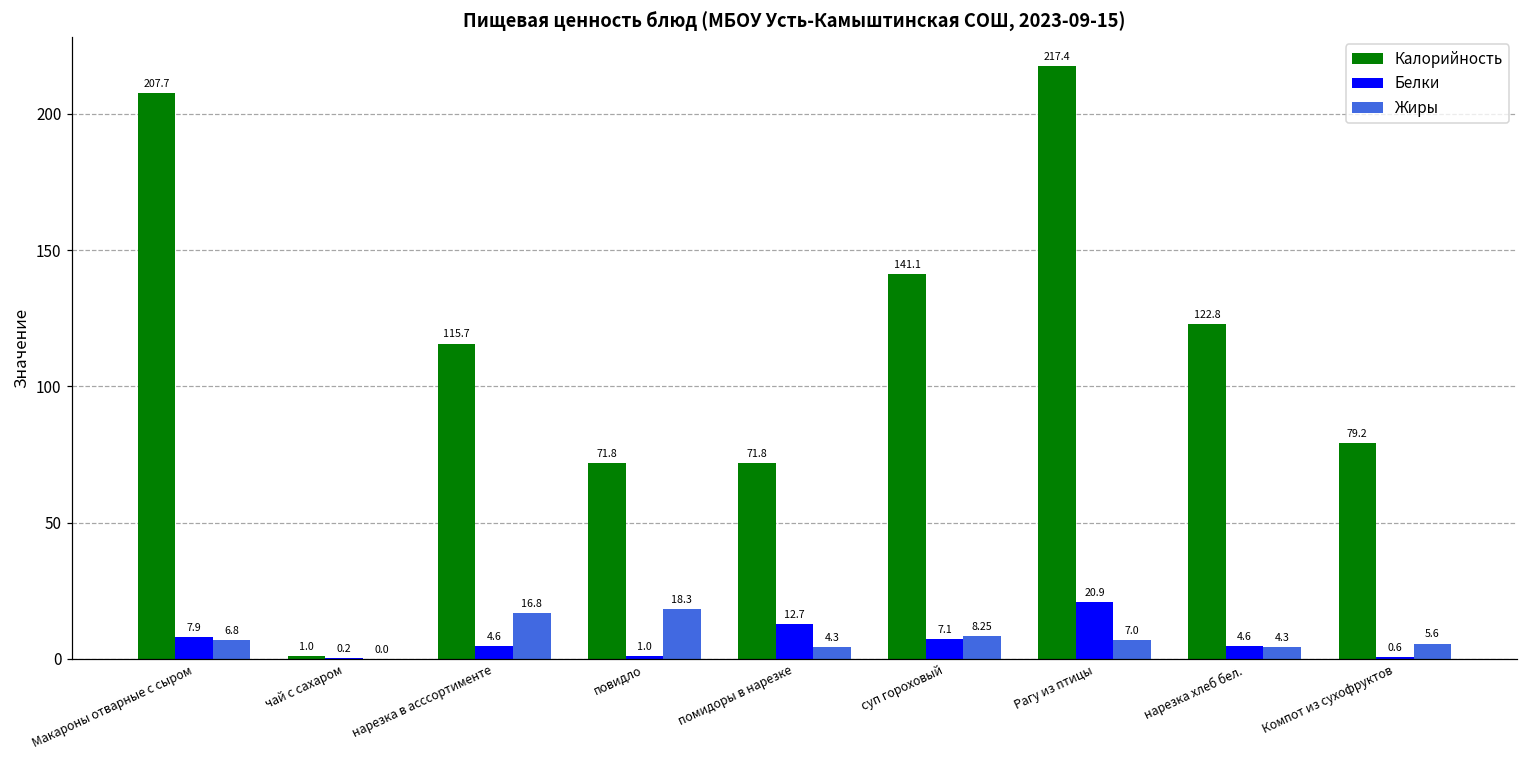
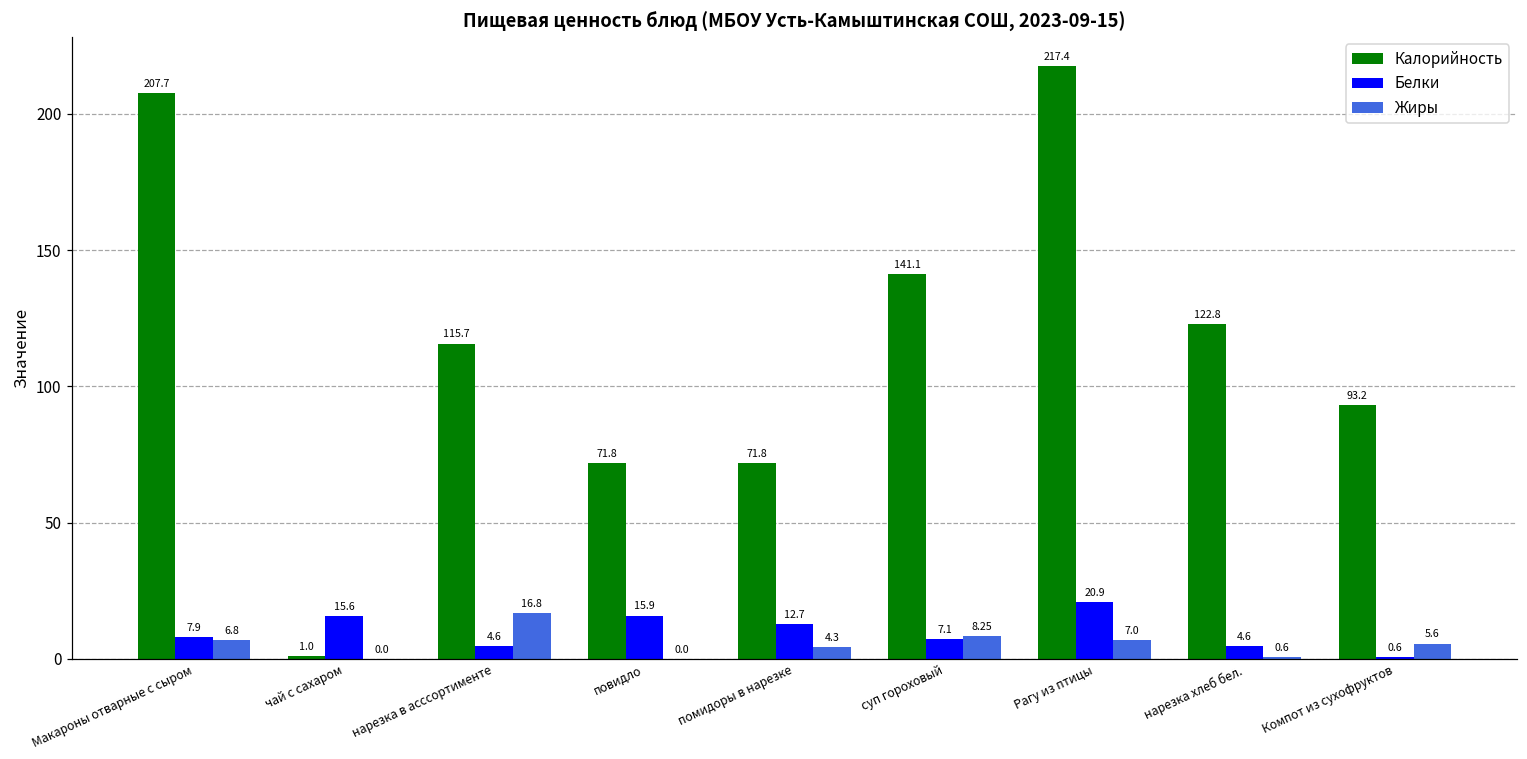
  {
    "Калорийность": {
      "Макароны отварные с сыром": 207.7,
      "чай с сахаром": 1.0,
      "нарезка в асссортименте": 115.7,
      "повидло": 71.8,
      "помидоры в нарезке": 71.8,
      "суп гороховый": 141.1,
      "Рагу из птицы": 217.4,
      "нарезка хлеб бел.": 122.8,
-     "Компот из сухофруктов": 79.2
+     "Компот из сухофруктов": 93.2
    },
    "Белки": {
      "Макароны отварные с сыром": 7.9,
-     "чай с сахаром": 0.2,
+     "чай с сахаром": 15.6,
      "нарезка в асссортименте": 4.6,
-     "повидло": 1.0,
+     "повидло": 15.9,
      "помидоры в нарезке": 12.7,
      "суп гороховый": 7.1,
      "Рагу из птицы": 20.9,
      "нарезка хлеб бел.": 4.6,
      "Компот из сухофруктов": 0.6
    },
    "Жиры": {
      "Макароны отварные с сыром": 6.8,
      "чай с сахаром": 0.0,
      "нарезка в асссортименте": 16.8,
-     "повидло": 18.3,
+     "повидло": 0.0,
      "помидоры в нарезке": 4.3,
      "суп гороховый": 8.25,
      "Рагу из птицы": 7.0,
-     "нарезка хлеб бел.": 4.3,
+     "нарезка хлеб бел.": 0.6,
      "Компот из сухофруктов": 5.6
    }
  }
